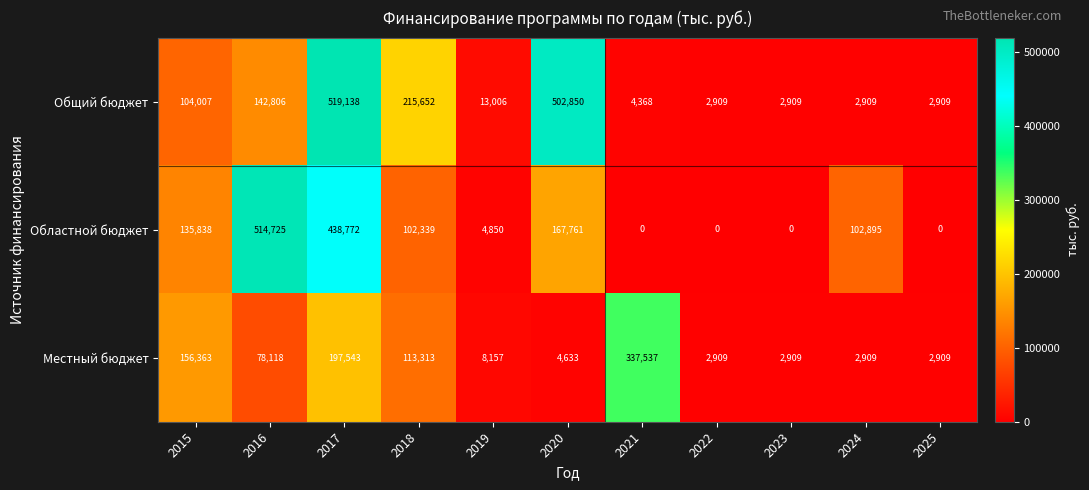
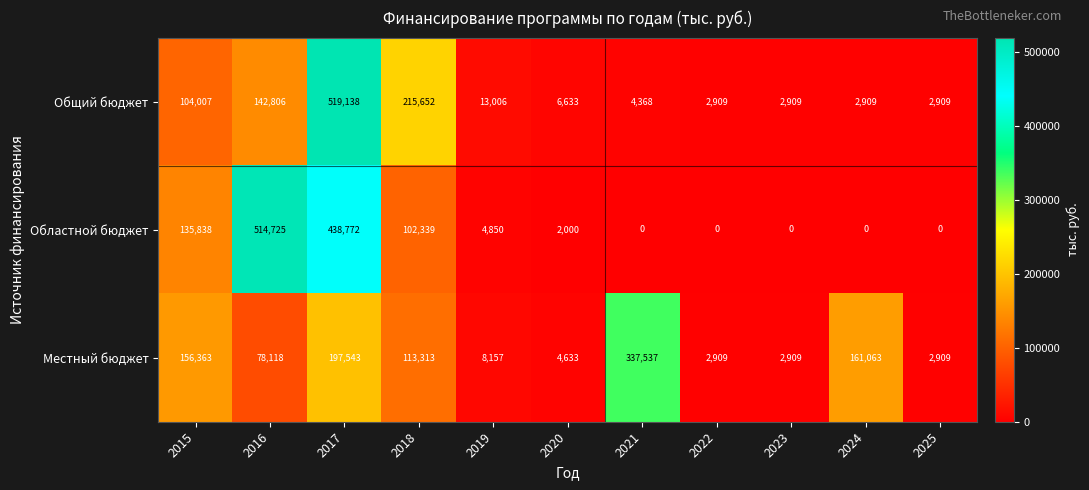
  {
    "Общий бюджет": {
      "2015": "104,007",
      "2016": "142,806",
      "2017": "519,138",
      "2018": "215,652",
      "2019": "13,006",
-     "2020": "502,850",
+     "2020": "6,633",
      "2021": "4,368",
      "2022": "2,909",
      "2023": "2,909",
      "2024": "2,909",
      "2025": "2,909"
    },
    "Областной бюджет": {
      "2015": "135,838",
      "2016": "514,725",
      "2017": "438,772",
      "2018": "102,339",
      "2019": "4,850",
-     "2020": "167,761",
+     "2020": "2,000",
      "2021": "0",
      "2022": "0",
      "2023": "0",
-     "2024": "102,895",
+     "2024": "0",
      "2025": "0"
    },
    "Местный бюджет": {
      "2015": "156,363",
      "2016": "78,118",
      "2017": "197,543",
      "2018": "113,313",
      "2019": "8,157",
      "2020": "4,633",
      "2021": "337,537",
      "2022": "2,909",
      "2023": "2,909",
-     "2024": "2,909",
+     "2024": "161,063",
      "2025": "2,909"
    }
  }
